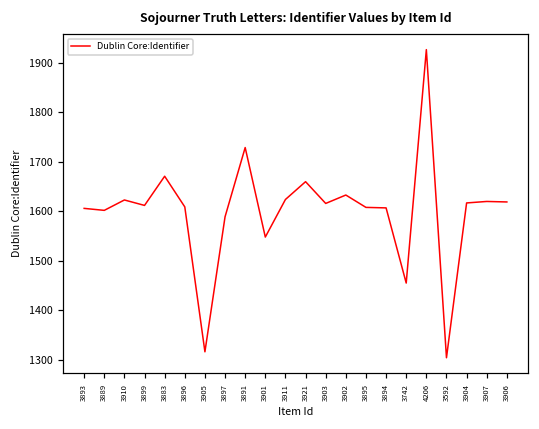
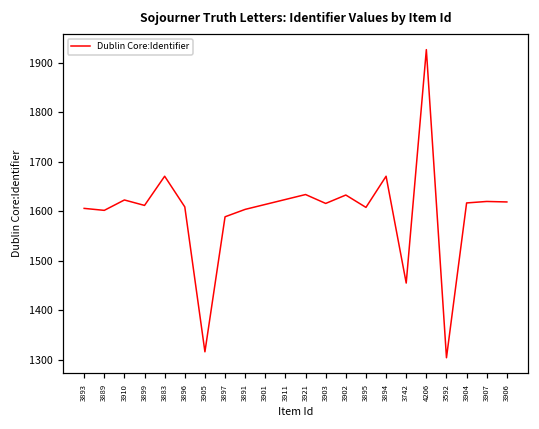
  {
    "3893": 1610,
    "3889": 1600,
    "3910": 1620,
    "3899": 1610,
    "3883": 1670,
    "3896": 1610,
    "3905": 1320,
    "3897": 1590,
-   "3891": 1730,
-   "3901": 1550,
+   "3891": 1600,
+   "3901": 1610,
    "3911": 1620,
-   "3921": 1660,
+   "3921": 1630,
    "3903": 1620,
    "3902": 1630,
    "3895": 1610,
-   "3894": 1610,
+   "3894": 1670,
    "3742": 1460,
    "4206": 1930,
    "3592": 1300,
    "3904": 1620,
    "3907": 1620,
    "3906": 1620
  }
